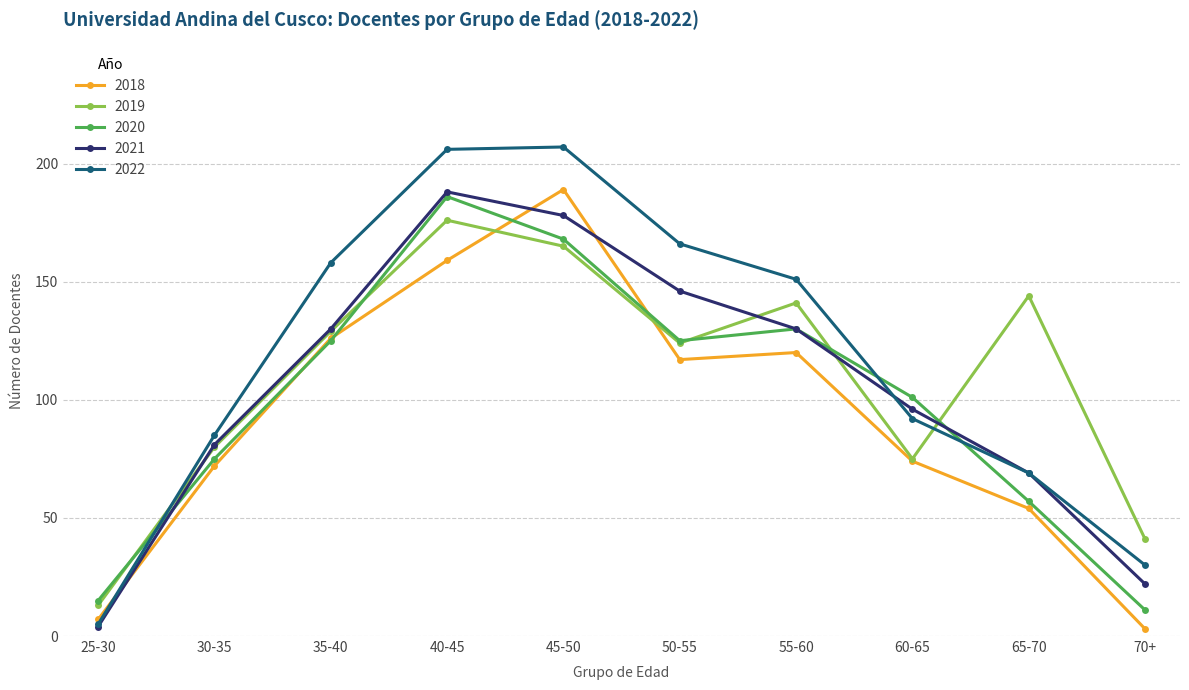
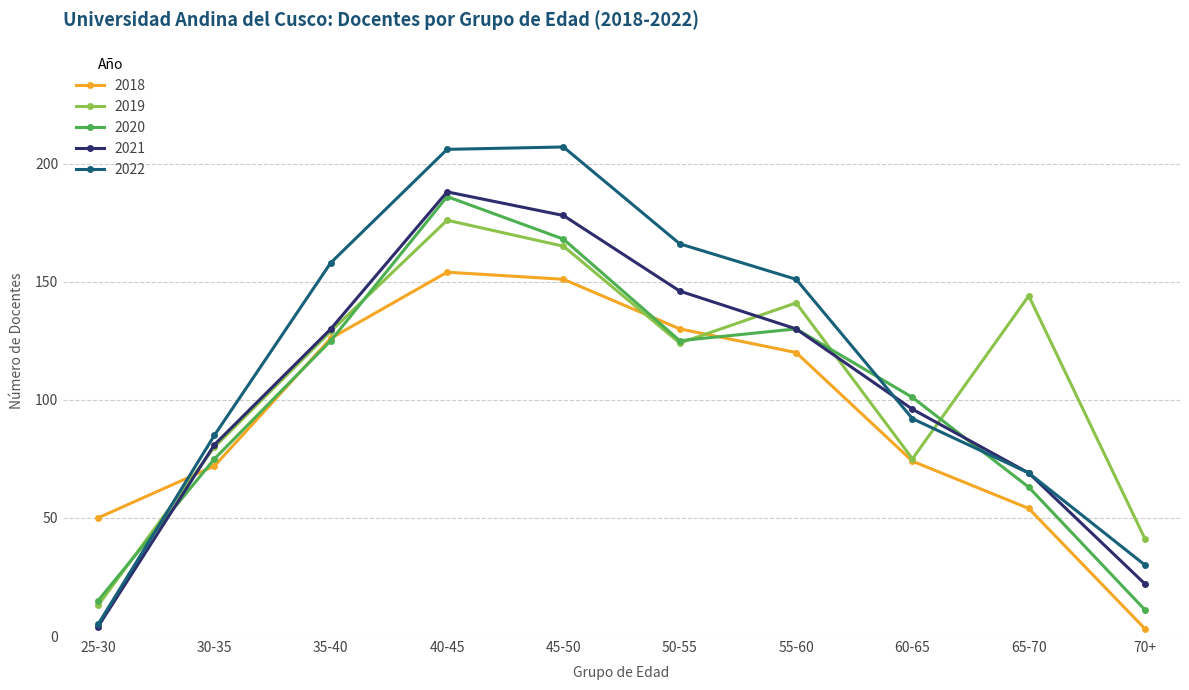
  {
    "2018": {
-     "25-30": 7,
+     "25-30": 50,
      "30-35": 72,
-     "40-45": 159,
-     "45-50": 189,
-     "50-55": 117,
+     "40-45": 154,
+     "45-50": 151,
+     "50-55": 130,
      "55-60": 120,
      "65-70": 54,
      "70+": 3
    },
    "2019": {
      "25-30": 13,
      "40-45": 176,
      "45-50": 165,
      "55-60": 141,
      "65-70": 144,
      "70+": 41
    },
    "2020": {
      "25-30": 15,
      "30-35": 75,
      "40-45": 186,
      "45-50": 168,
      "60-65": 101,
-     "65-70": 57,
+     "65-70": 63,
      "70+": 11
    }
  }
